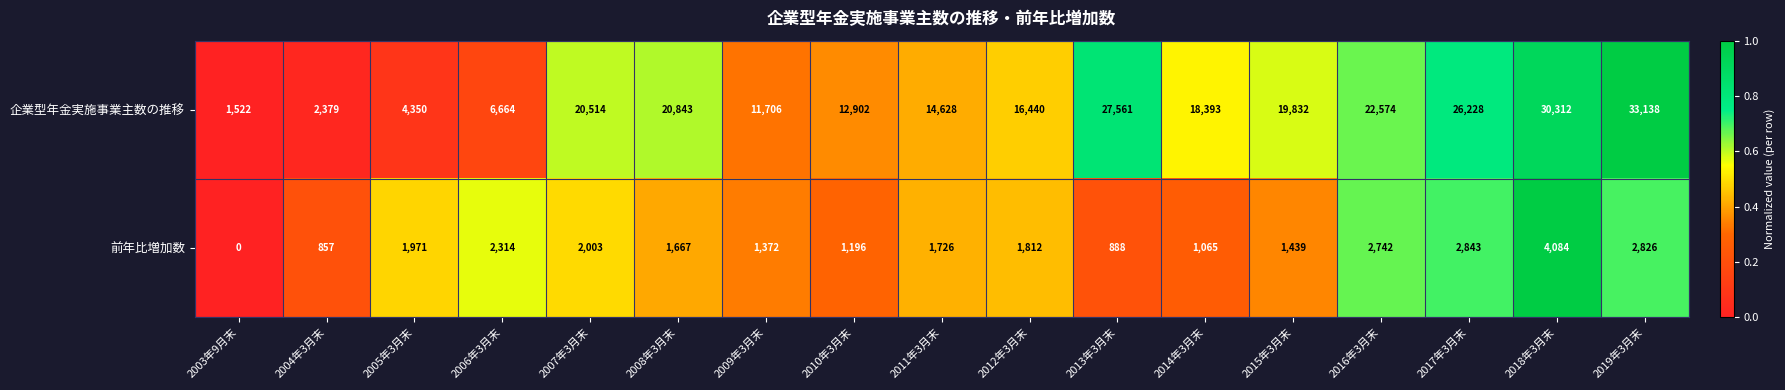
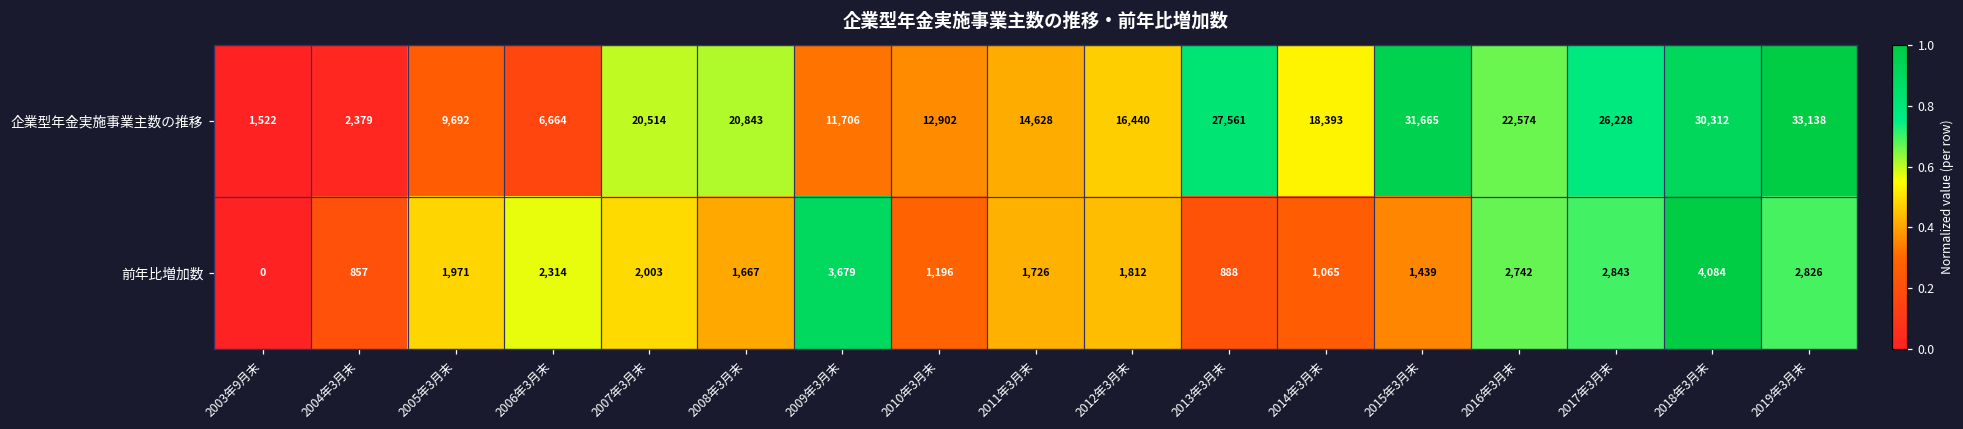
  {
    "企業型年金実施事業主数の推移": {
      "2003年9月末": "1,522",
      "2004年3月末": "2,379",
-     "2005年3月末": "4,350",
+     "2005年3月末": "9,692",
      "2006年3月末": "6,664",
      "2007年3月末": "20,514",
      "2008年3月末": "20,843",
      "2009年3月末": "11,706",
      "2010年3月末": "12,902",
      "2011年3月末": "14,628",
      "2012年3月末": "16,440",
      "2013年3月末": "27,561",
      "2014年3月末": "18,393",
-     "2015年3月末": "19,832",
+     "2015年3月末": "31,665",
      "2016年3月末": "22,574",
      "2017年3月末": "26,228",
      "2018年3月末": "30,312",
      "2019年3月末": "33,138"
    },
    "前年比増加数": {
      "2003年9月末": "0",
      "2004年3月末": "857",
      "2005年3月末": "1,971",
      "2006年3月末": "2,314",
      "2007年3月末": "2,003",
      "2008年3月末": "1,667",
-     "2009年3月末": "1,372",
+     "2009年3月末": "3,679",
      "2010年3月末": "1,196",
      "2011年3月末": "1,726",
      "2012年3月末": "1,812",
      "2013年3月末": "888",
      "2014年3月末": "1,065",
      "2015年3月末": "1,439",
      "2016年3月末": "2,742",
      "2017年3月末": "2,843",
      "2018年3月末": "4,084",
      "2019年3月末": "2,826"
    }
  }
